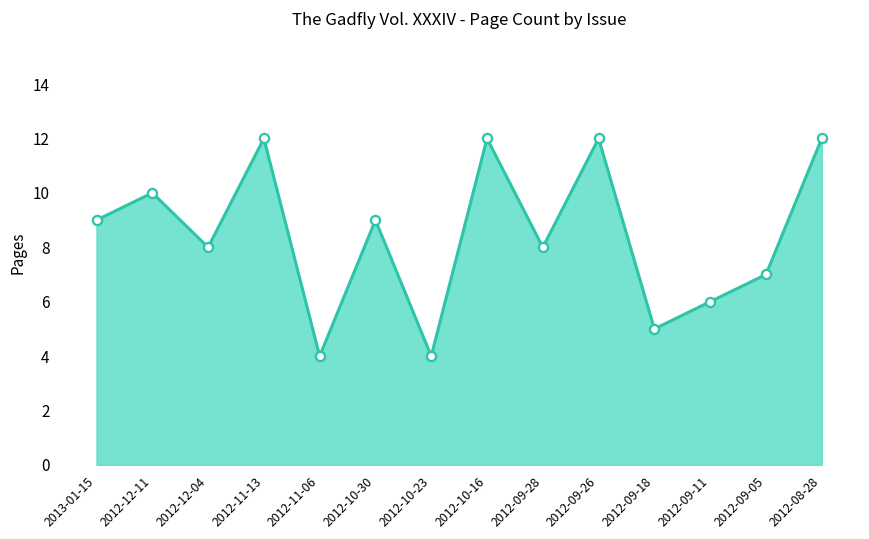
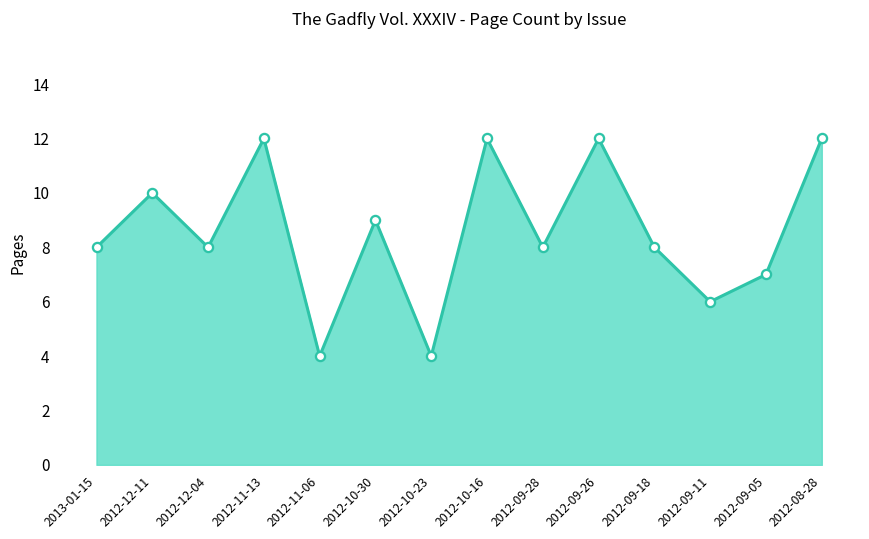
  {
-   "2013-01-15": 9,
+   "2013-01-15": 8,
    "2012-12-11": 10,
    "2012-12-04": 8,
    "2012-11-13": 12,
    "2012-11-06": 4,
    "2012-10-30": 9,
    "2012-10-23": 4,
    "2012-10-16": 12,
    "2012-09-28": 8,
    "2012-09-26": 12,
-   "2012-09-18": 5,
+   "2012-09-18": 8,
    "2012-09-11": 6,
    "2012-09-05": 7,
    "2012-08-28": 12
  }
